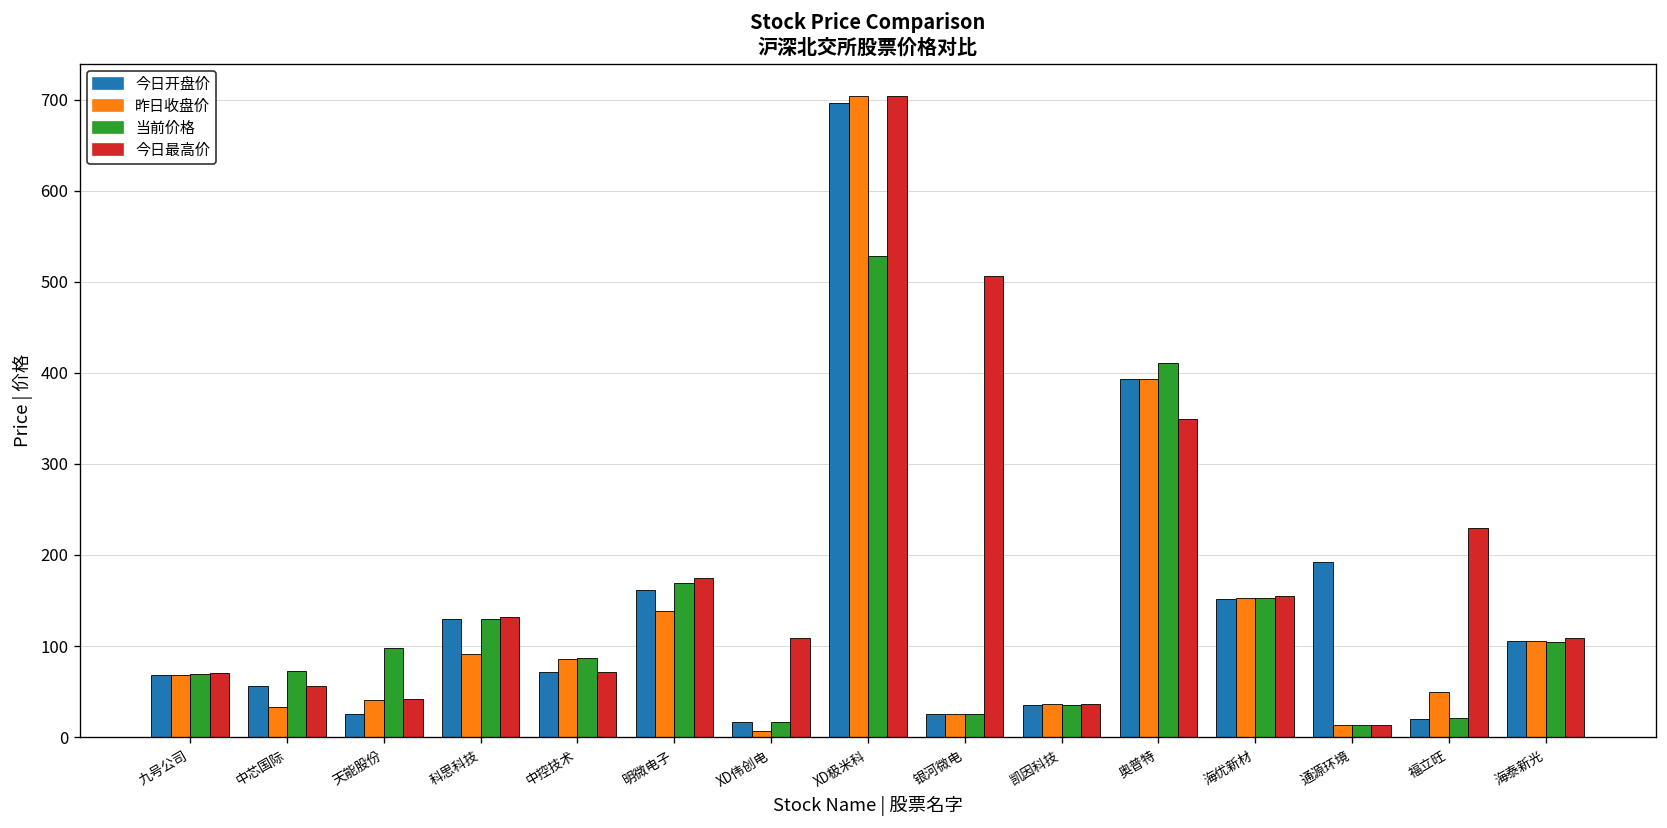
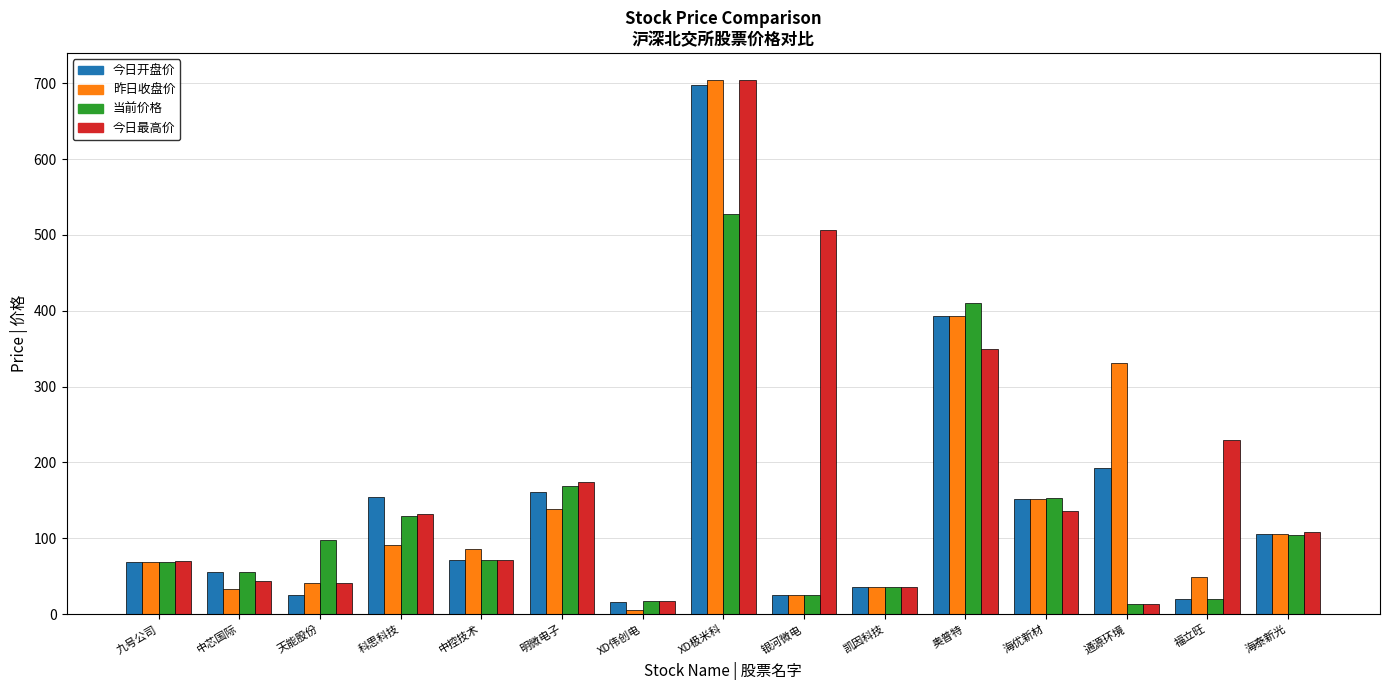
  {
    "今日开盘价": {
      "九号公司": 70,
      "中芯国际": 60,
      "天能股份": 30,
-     "科思科技": 130,
+     "科思科技": 150,
      "中控技术": 70,
      "明微电子": 160,
      "XD伟创电": 20,
      "XD极米科": 700,
      "银河微电": 30,
      "凯因科技": 40,
      "奥普特": 390,
      "海优新材": 150,
      "通源环境": 190,
      "福立旺": 20,
      "海泰新光": 110
    },
    "昨日收盘价": {
      "九号公司": 70,
      "中芯国际": 30,
      "天能股份": 40,
      "科思科技": 90,
      "中控技术": 90,
      "明微电子": 140,
      "XD伟创电": 10,
      "XD极米科": 700,
      "银河微电": 30,
      "凯因科技": 40,
      "奥普特": 390,
      "海优新材": 150,
-     "通源环境": 10,
+     "通源环境": 330,
      "福立旺": 50,
      "海泰新光": 110
    },
    "当前价格": {
      "九号公司": 70,
-     "中芯国际": 70,
+     "中芯国际": 60,
      "天能股份": 100,
      "科思科技": 130,
-     "中控技术": 90,
+     "中控技术": 70,
      "明微电子": 170,
      "XD伟创电": 20,
      "XD极米科": 530,
      "银河微电": 30,
      "凯因科技": 40,
      "奥普特": 410,
      "海优新材": 150,
      "通源环境": 10,
      "福立旺": 20,
      "海泰新光": 100
    },
    "今日最高价": {
      "九号公司": 70,
-     "中芯国际": 60,
+     "中芯国际": 40,
      "天能股份": 40,
      "科思科技": 130,
      "中控技术": 70,
      "明微电子": 170,
-     "XD伟创电": 110,
+     "XD伟创电": 20,
      "XD极米科": 700,
      "银河微电": 510,
      "凯因科技": 40,
      "奥普特": 350,
-     "海优新材": 150,
+     "海优新材": 140,
      "通源环境": 10,
      "福立旺": 230,
      "海泰新光": 110
    }
  }
